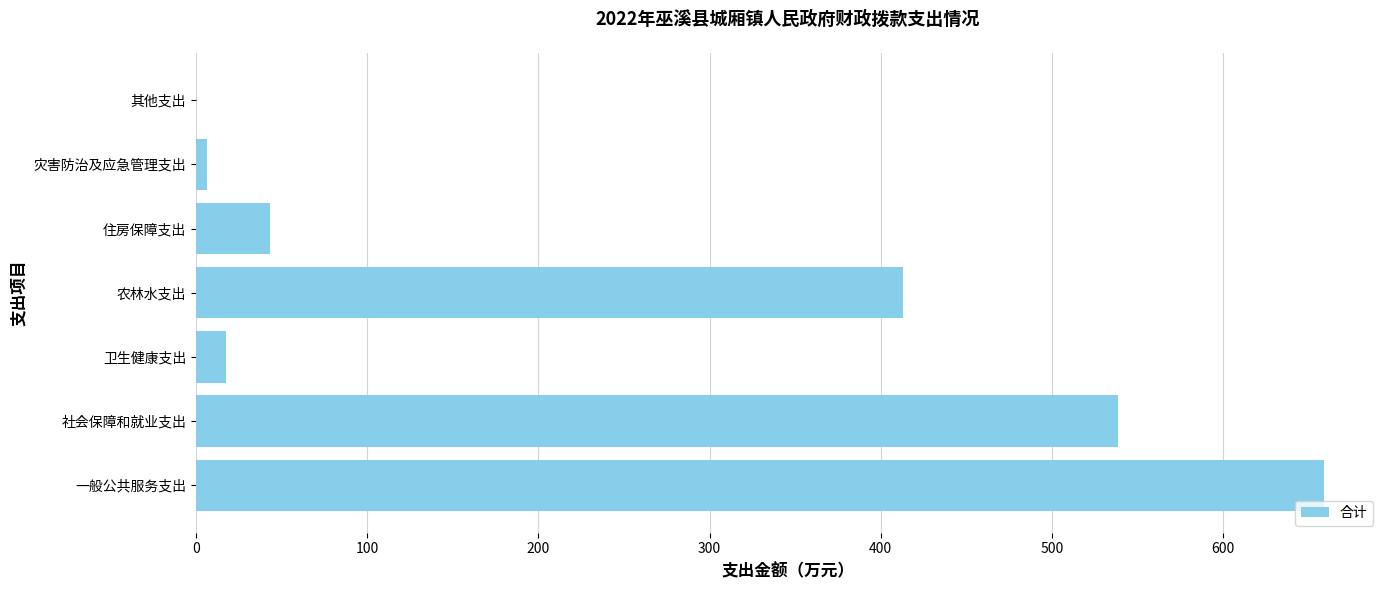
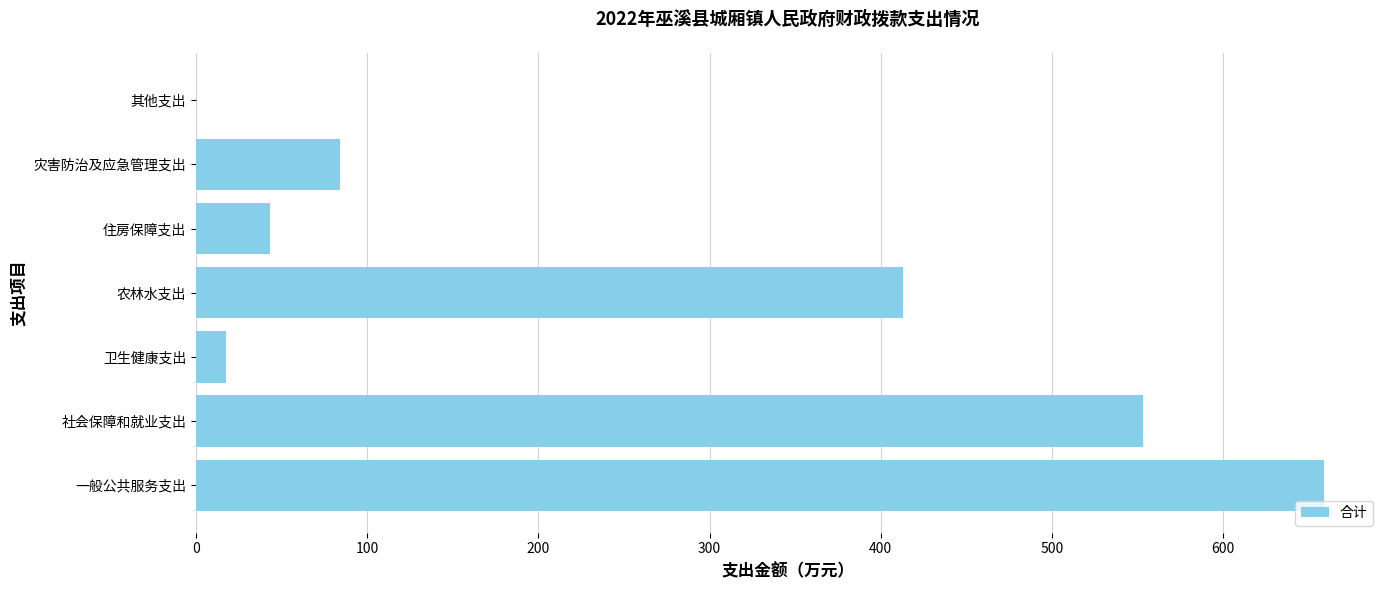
  {
-   "灾害防治及应急管理支出": 6,
+   "灾害防治及应急管理支出": 84,
    "住房保障支出": 44,
    "农林水支出": 413,
    "卫生健康支出": 17,
-   "社会保障和就业支出": 539,
+   "社会保障和就业支出": 553,
    "一般公共服务支出": 659
  }
